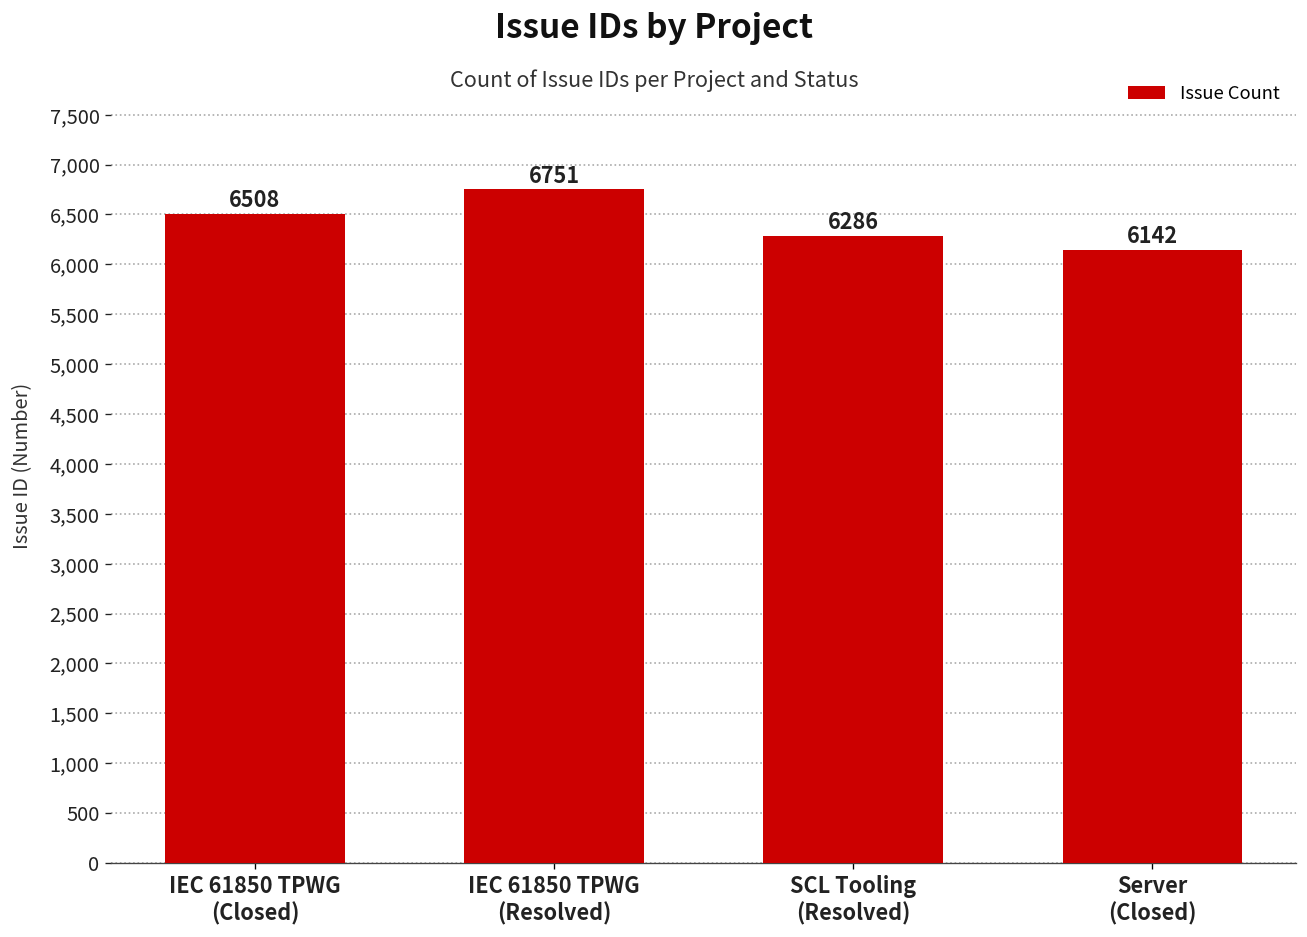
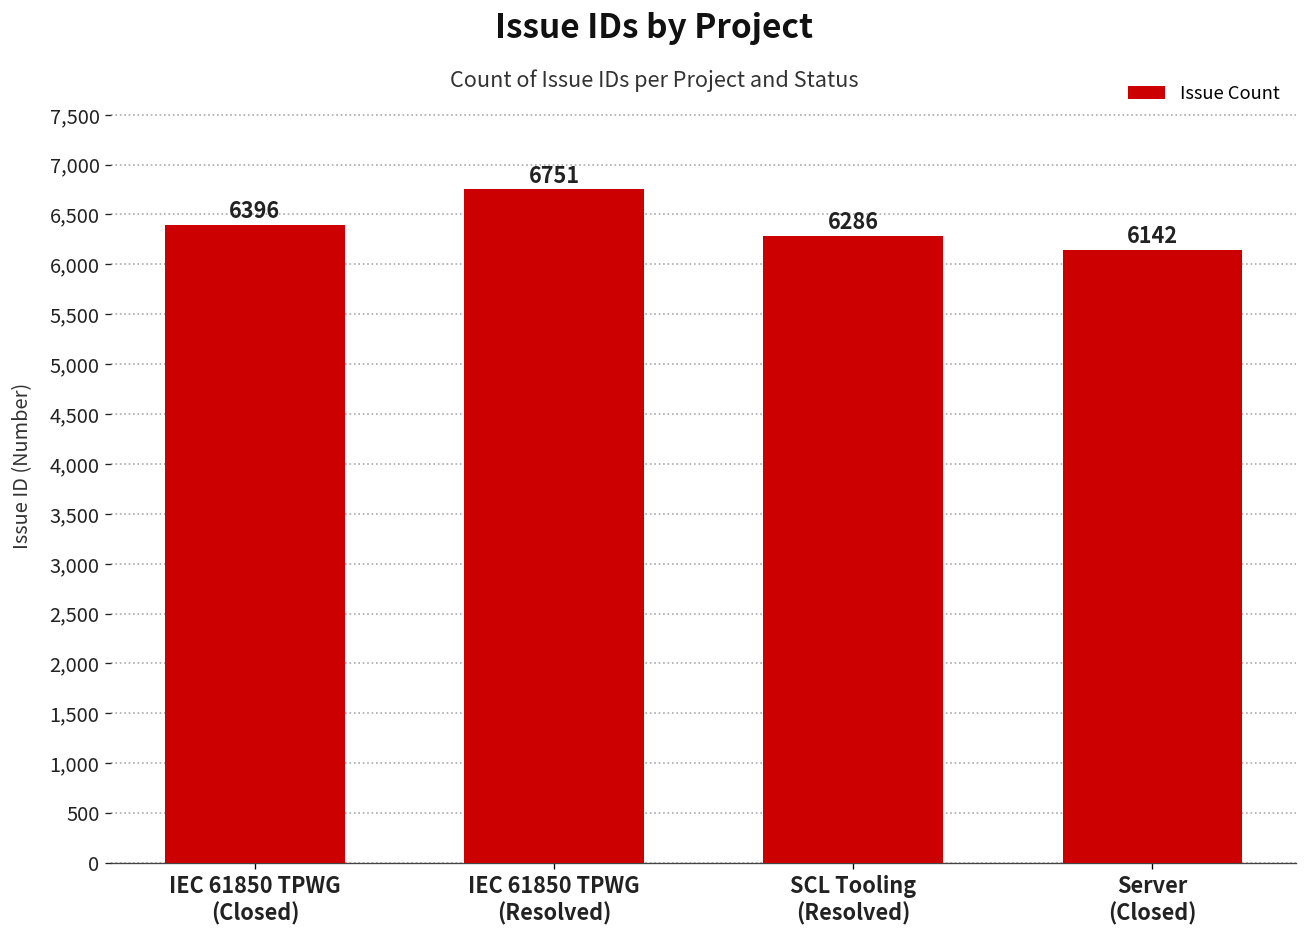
  {
-   "IEC 61850 TPWG (Closed)": 6508,
+   "IEC 61850 TPWG (Closed)": 6396,
    "IEC 61850 TPWG (Resolved)": 6751,
    "SCL Tooling (Resolved)": 6286,
    "Server (Closed)": 6142
  }
